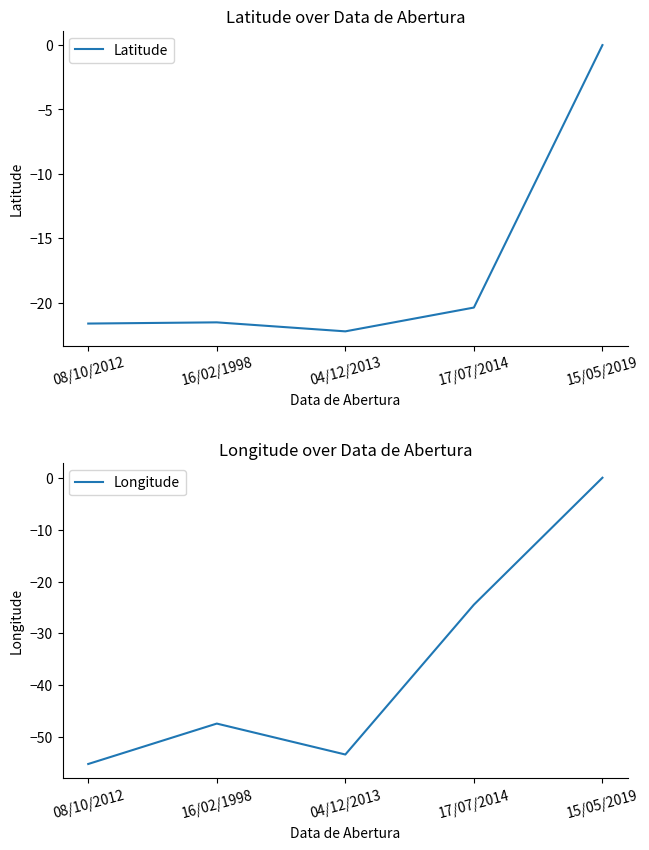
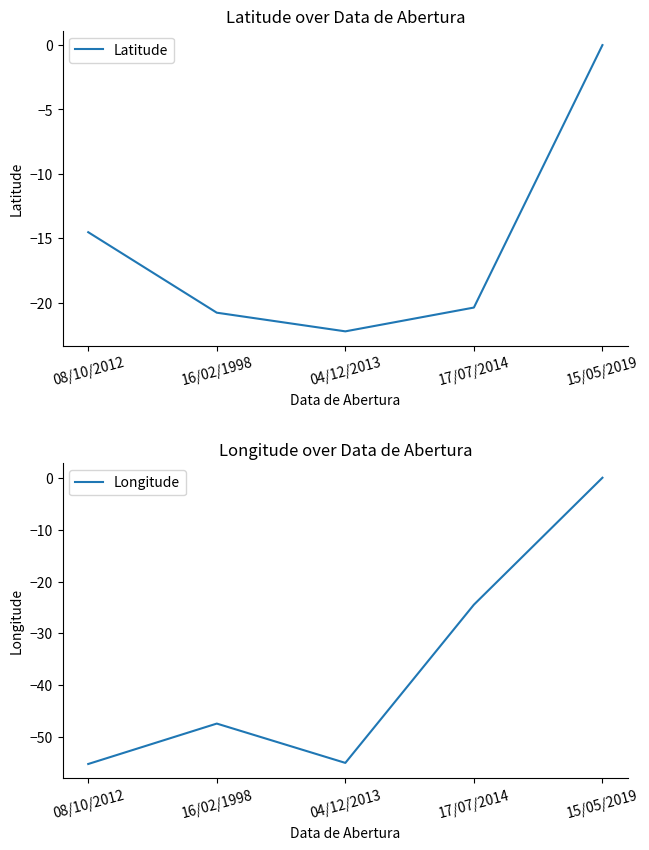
  {
    "Latitude over Data de Abertura": {
-     "08/10/2012": -21.6,
-     "16/02/1998": -21.5,
+     "08/10/2012": -14.5,
+     "16/02/1998": -20.8,
      "04/12/2013": -22.2,
      "17/07/2014": -20.4,
      "15/05/2019": 0.0
    },
    "Longitude over Data de Abertura": {
      "08/10/2012": -55,
      "16/02/1998": -47,
-     "04/12/2013": -53,
+     "04/12/2013": -55,
      "17/07/2014": -24,
      "15/05/2019": 0
    }
  }
